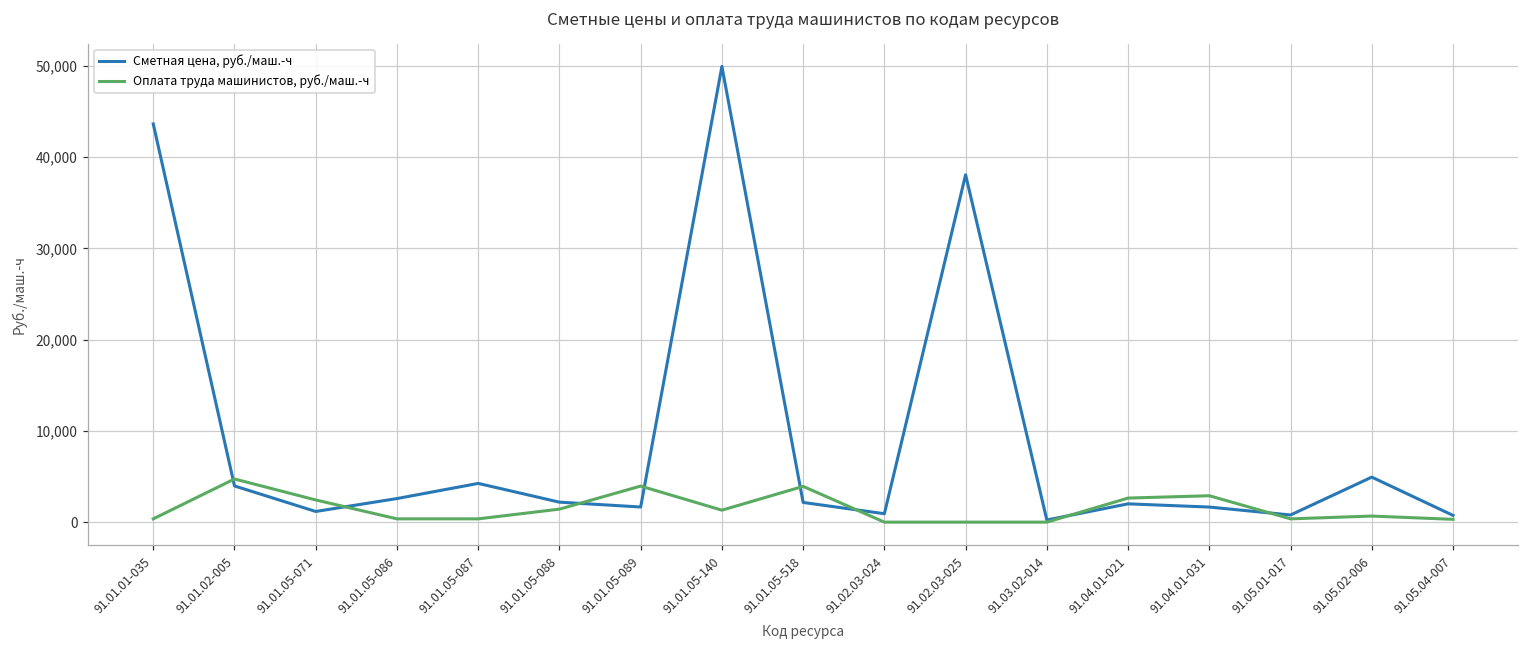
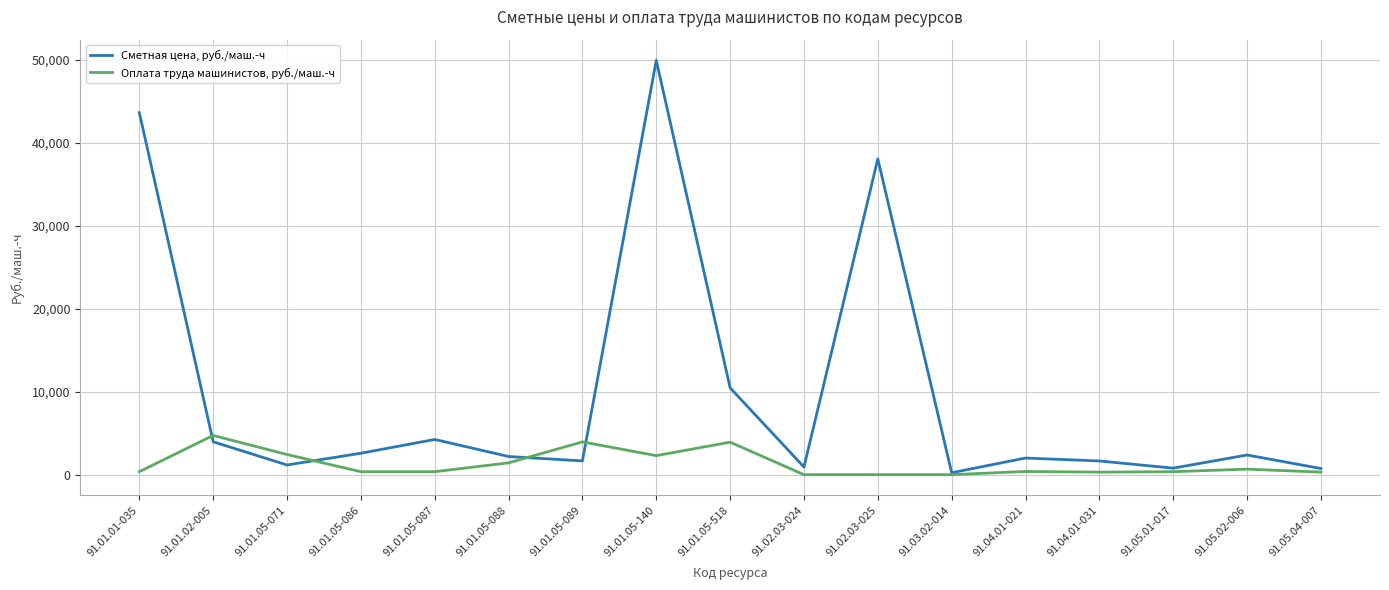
  {
    "Сметная цена, руб./маш.-ч": {
      "91.01.01-035": "44,000",
      "91.01.02-005": "4,000",
      "91.01.05-071": "1,000",
      "91.01.05-086": "3,000",
      "91.01.05-087": "4,000",
      "91.01.05-088": "2,000",
      "91.01.05-089": "2,000",
      "91.01.05-140": "50,000",
-     "91.01.05-518": "2,000",
+     "91.01.05-518": "10,000",
      "91.02.03-024": "1,000",
      "91.02.03-025": "38,000",
      "91.04.01-021": "2,000",
      "91.04.01-031": "2,000",
      "91.05.01-017": "1,000",
-     "91.05.02-006": "5,000",
+     "91.05.02-006": "2,000",
      "91.05.04-007": "1,000"
    },
    "Оплата труда машинистов, руб./маш.-ч": {
      "91.01.01-035": "0",
      "91.01.02-005": "5,000",
      "91.01.05-071": "2,000",
      "91.01.05-086": "0",
      "91.01.05-087": "0",
      "91.01.05-088": "1,000",
      "91.01.05-089": "4,000",
-     "91.01.05-140": "1,000",
+     "91.01.05-140": "2,000",
      "91.01.05-518": "4,000",
      "91.02.03-024": "0",
      "91.02.03-025": "0",
-     "91.04.01-021": "3,000",
-     "91.04.01-031": "3,000",
+     "91.04.01-021": "0",
+     "91.04.01-031": "0",
      "91.05.01-017": "0",
      "91.05.02-006": "1,000",
      "91.05.04-007": "0"
    }
  }
